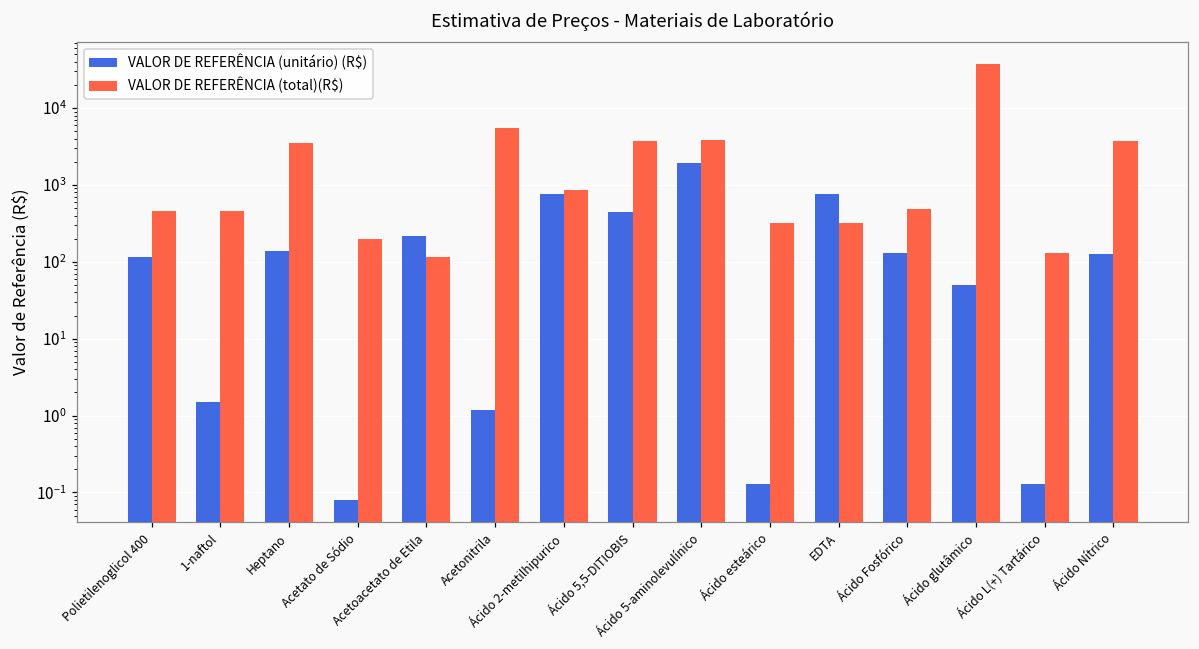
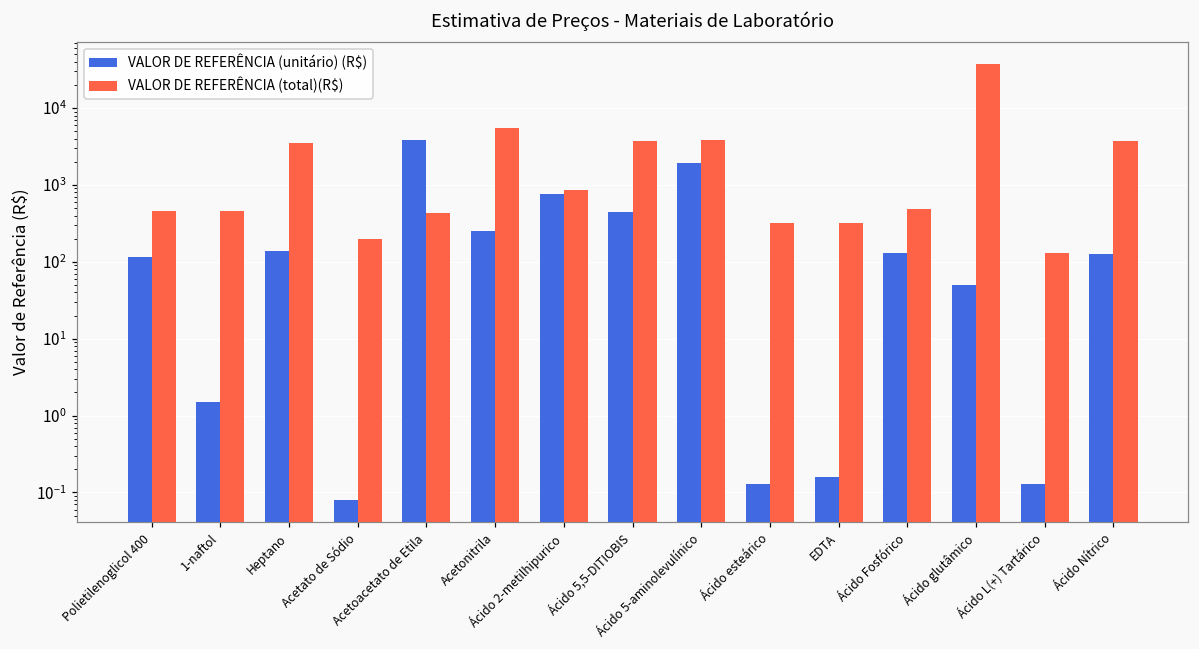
  {
    "VALOR DE REFERÊNCIA (unitário) (R$)": {
      "Polietilenoglicol 400": 110,
      "1-naftol": 1.5,
      "Heptano": 140,
      "Acetato de Sódio": 0.08,
-     "Acetoacetato de Etila": 220,
-     "Acetonitrila": 1.2,
+     "Acetoacetato de Etila": 4000,
+     "Acetonitrila": 250,
      "Ácido 2-metilhipurico": 800,
      "Ácido 5,5-DITIOBIS": 400,
      "Ácido 5-aminolevulínico": 1900,
      "Ácido esteárico": 0.13,
-     "EDTA": 800,
+     "EDTA": 0.16,
      "Ácido Fosfórico": 130,
      "Ácido glutâmico": 50,
      "Ácido L(+) Tartárico": 0.13,
      "Ácido Nítrico": 130
    },
    "VALOR DE REFERÊNCIA (total)(R$)": {
      "Polietilenoglicol 400": 500,
      "1-naftol": 500,
      "Heptano": 3000,
      "Acetato de Sódio": 200,
-     "Acetoacetato de Etila": 110,
+     "Acetoacetato de Etila": 400,
      "Acetonitrila": 6000,
      "Ácido 2-metilhipurico": 900,
      "Ácido 5,5-DITIOBIS": 4000,
      "Ácido 5-aminolevulínico": 4000,
      "Ácido esteárico": 300,
      "EDTA": 300,
      "Ácido Fosfórico": 500,
      "Ácido glutâmico": 40000,
      "Ácido L(+) Tartárico": 130,
      "Ácido Nítrico": 4000
    }
  }
